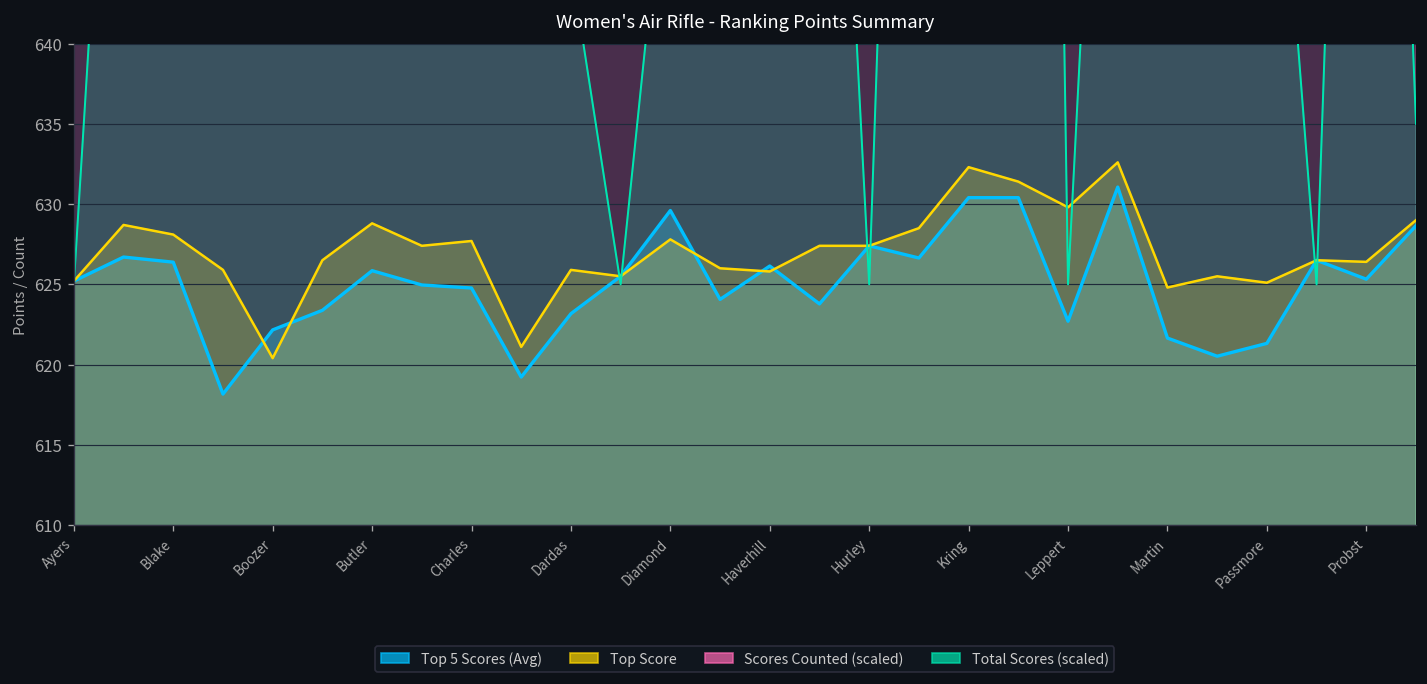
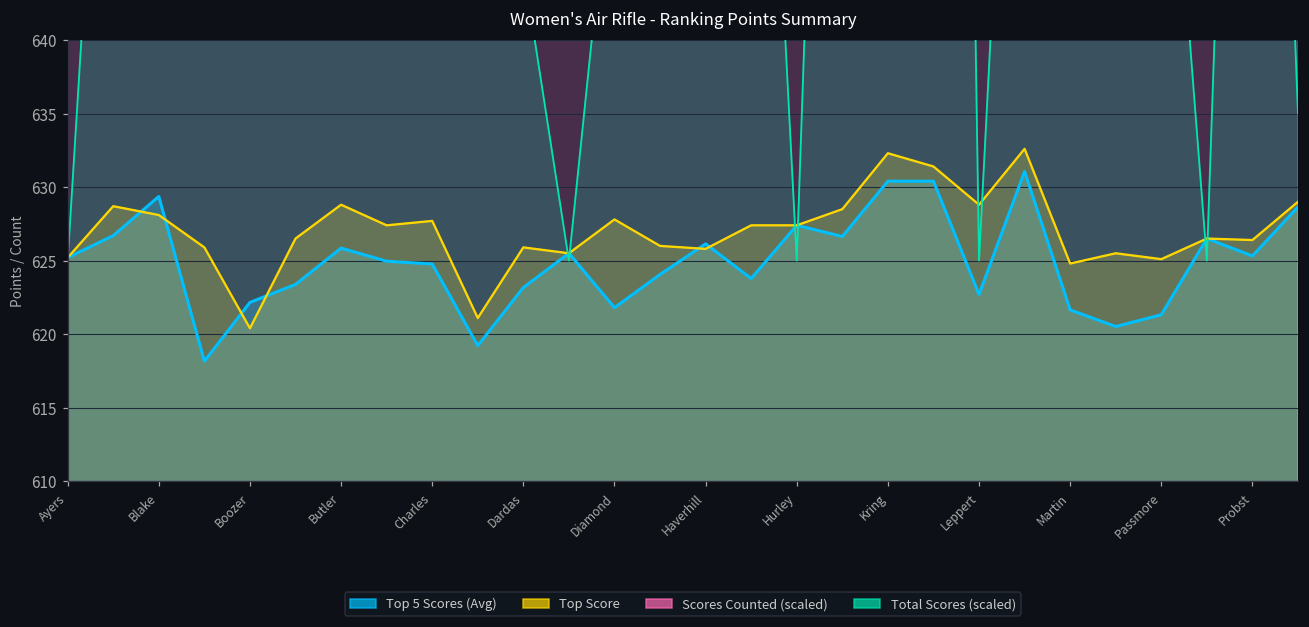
  {
    "Top 5 Scores (Avg)": {
-     "Blake": 626.4,
+     "Blake": 629.4,
      "Boozer": 622.2,
      "Butler": 625.9,
      "Charles": 624.8,
      "Dardas": 623.2,
-     "Diamond": 629.6,
+     "Diamond": 621.8,
      "Haverhill": 626.1,
      "Kring": 630.4,
      "Leppert": 622.7,
      "Martin": 621.7,
      "Passmore": 621.3,
      "Probst": 625.3
    },
    "Top Score": {
      "Blake": 628.1,
      "Boozer": 620.4,
      "Butler": 628.8,
      "Charles": 627.7,
      "Dardas": 625.9,
      "Diamond": 627.8,
      "Haverhill": 625.8,
      "Kring": 632.3,
-     "Leppert": 629.8,
+     "Leppert": 628.8,
      "Martin": 624.8,
      "Passmore": 625.1,
      "Probst": 626.4
    },
    "Total Scores (scaled)": {
      "Ayers": 625.0,
      "Hurley": 625.0,
      "Leppert": 625.0
    }
  }
